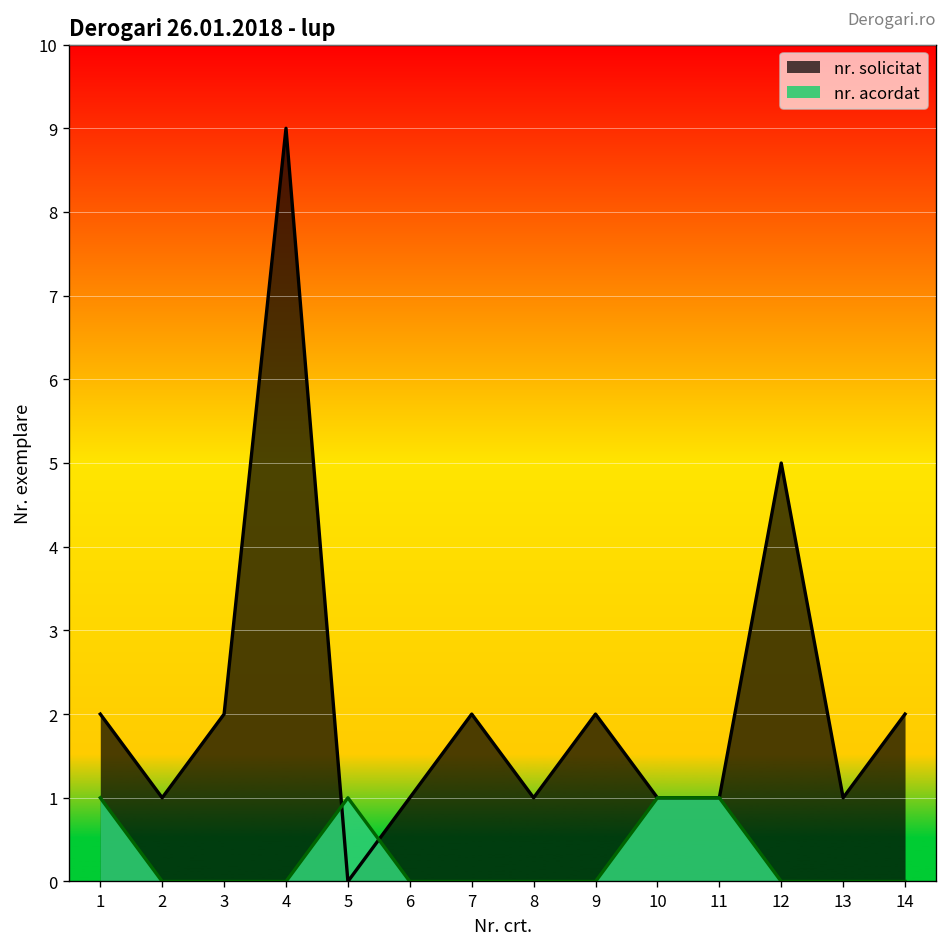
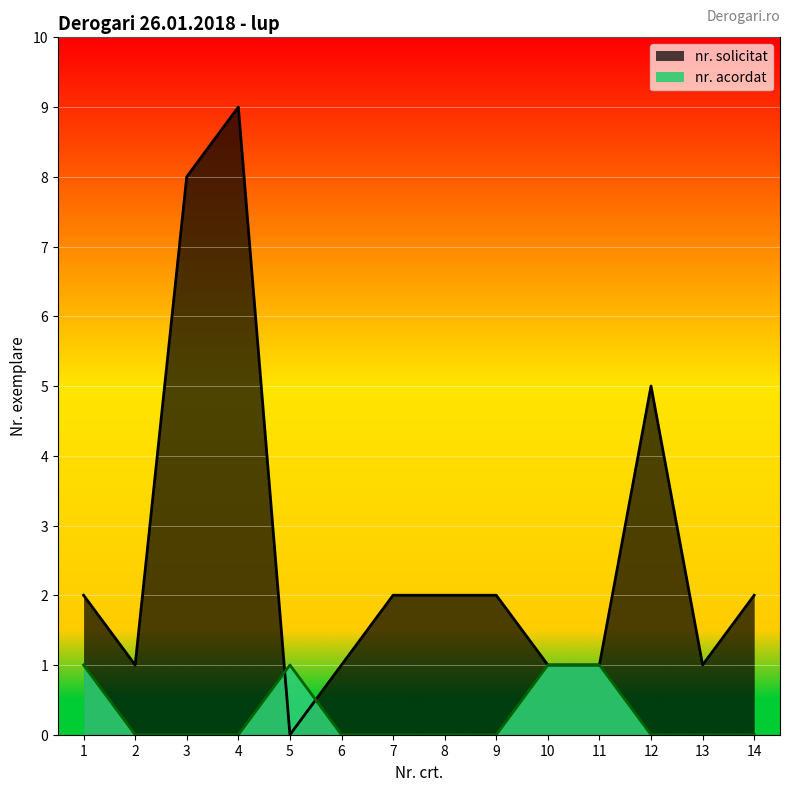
  {
    "nr. solicitat": {
      "1": 2,
      "2": 1,
-     "3": 2,
+     "3": 8,
      "4": 9,
      "5": 0,
      "6": 1,
      "7": 2,
-     "8": 1,
+     "8": 2,
      "9": 2,
      "12": 5,
      "13": 1,
      "14": 2
    },
    "nr. acordat": {
      "1": 1,
      "2": 0,
      "3": 0,
      "4": 0,
      "5": 1,
      "6": 0,
      "7": 0,
      "8": 0,
      "9": 0,
      "12": 0,
      "13": 0,
      "14": 0
    }
  }
